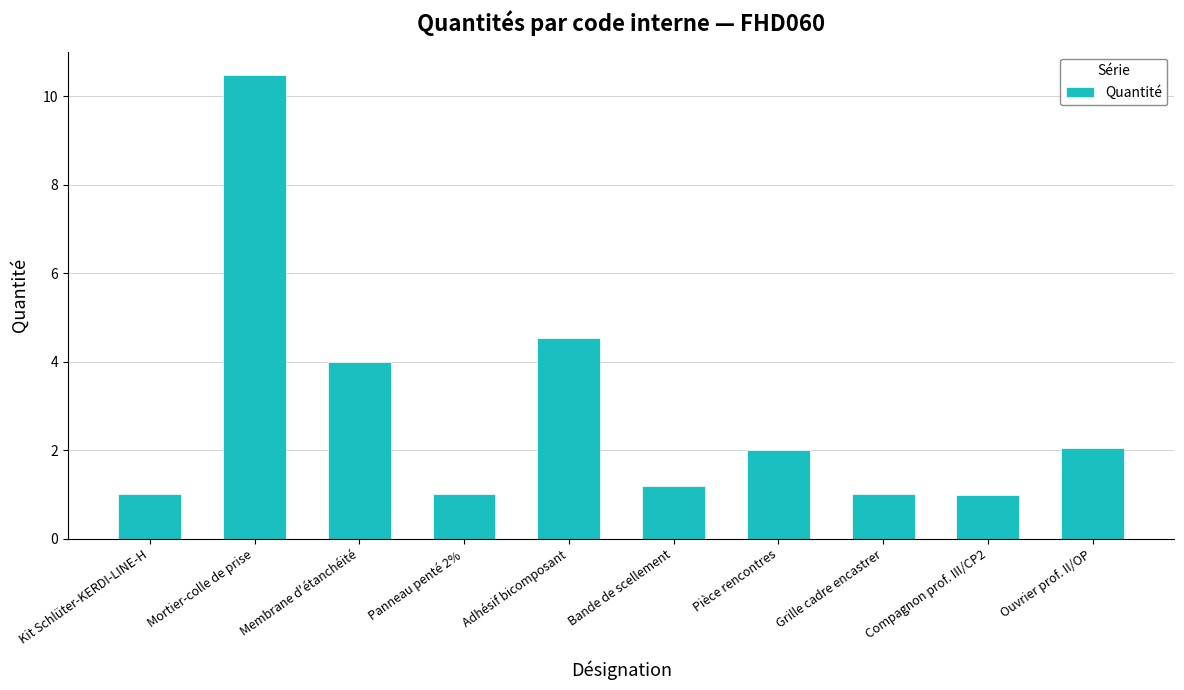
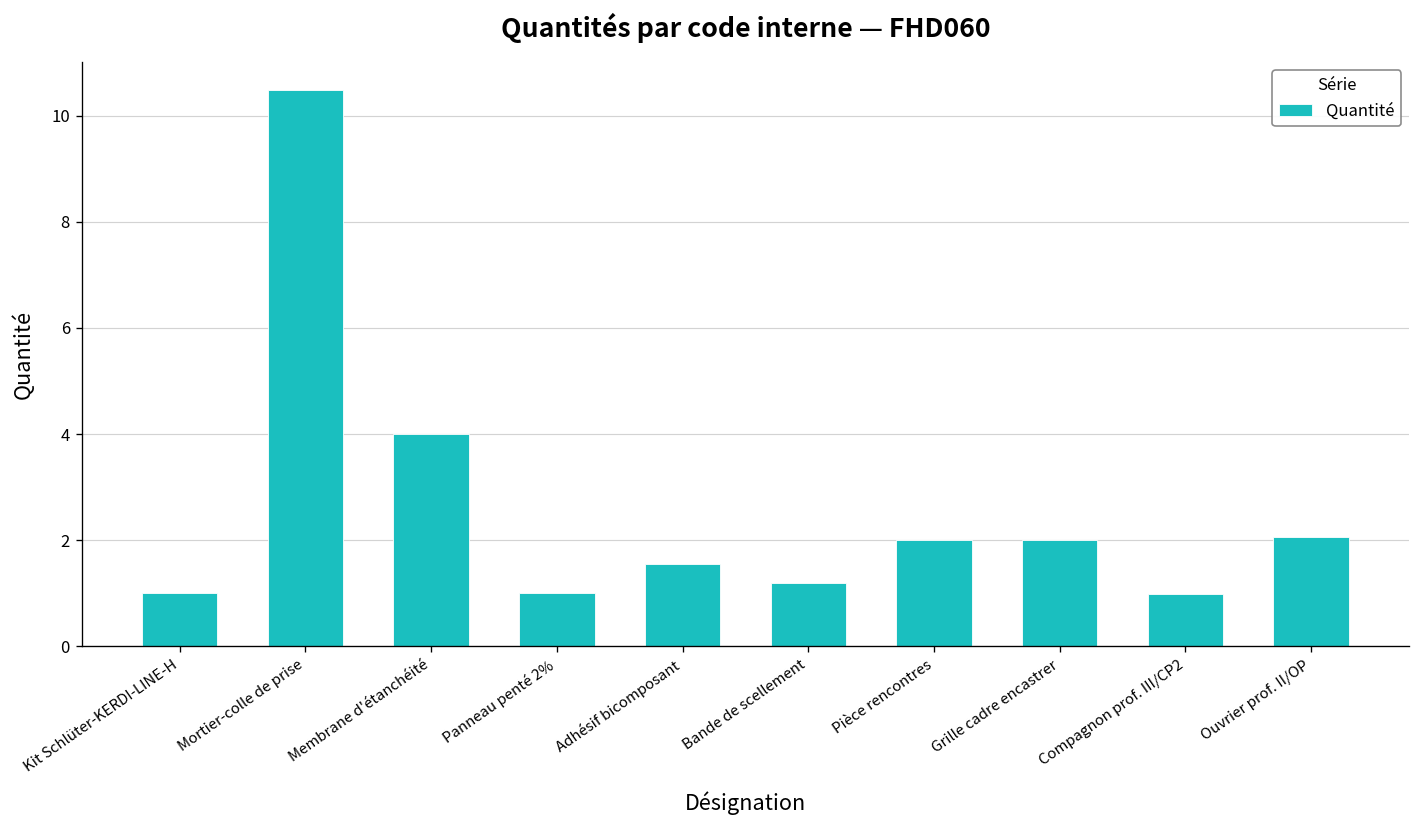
  {
    "Kit Schlüter-KERDI-LINE-H": 1.0,
    "Mortier-colle de prise": 10.5,
    "Membrane d'étanchéité": 4.0,
    "Panneau penté 2%": 1.0,
-   "Adhésif bicomposant": 4.5,
+   "Adhésif bicomposant": 1.6,
    "Bande de scellement": 1.2,
    "Pièce rencontres": 2.0,
-   "Grille cadre encastrer": 1,
+   "Grille cadre encastrer": 2,
    "Compagnon prof. III/CP2": 1.0,
    "Ouvrier prof. II/OP": 2.1
  }
